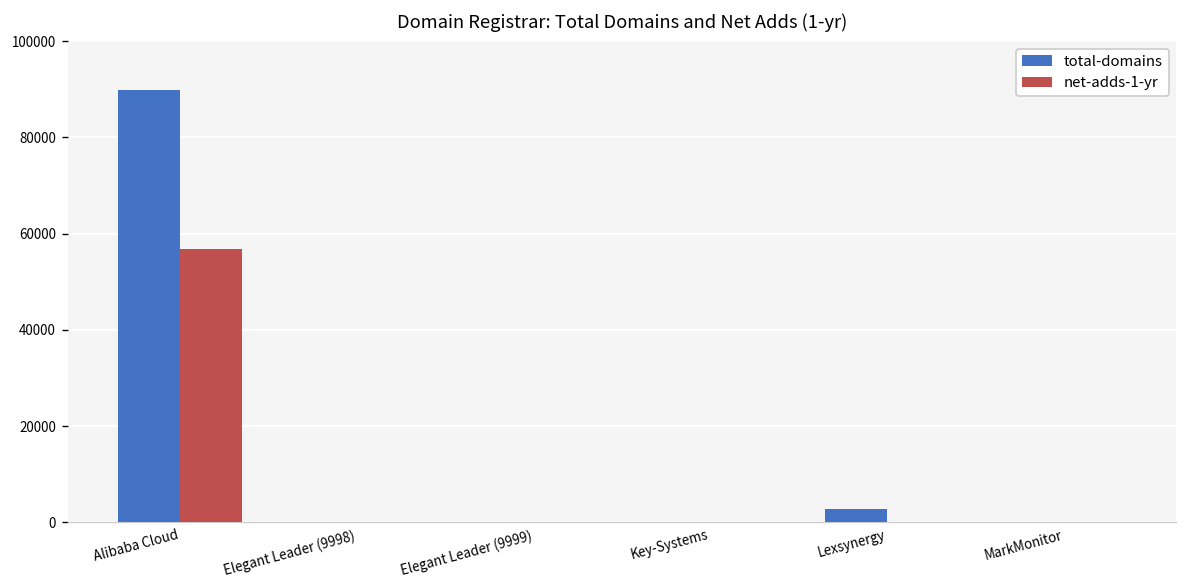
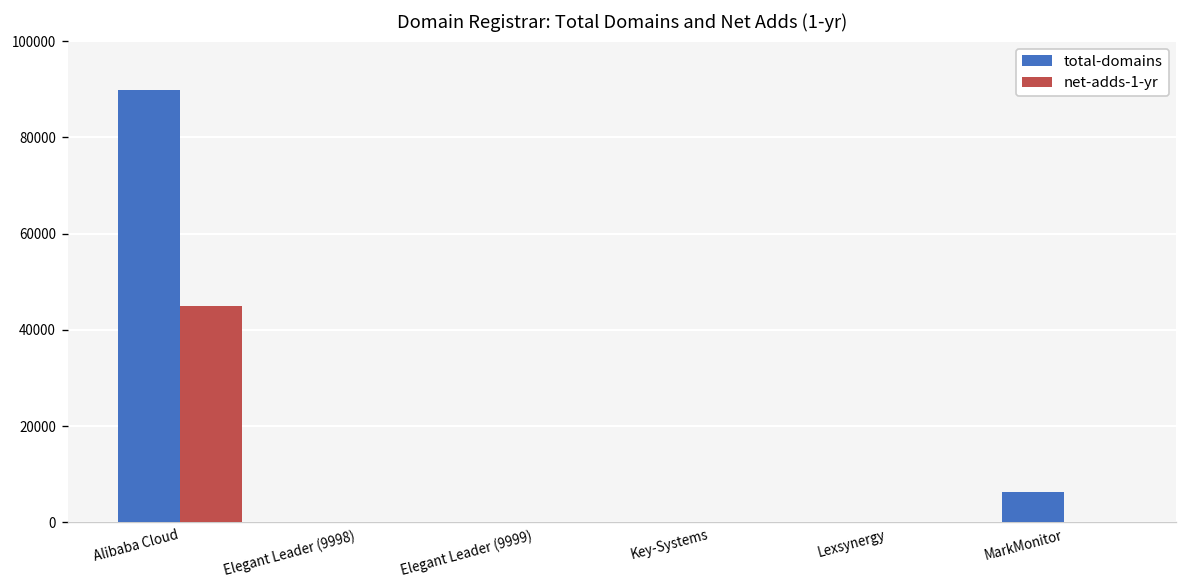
  {
    "total-domains": {
      "Alibaba Cloud": 90000,
-     "Lexsynergy": 3000,
-     "MarkMonitor": 0
+     "Lexsynergy": 0,
+     "MarkMonitor": 6000
    },
    "net-adds-1-yr": {
-     "Alibaba Cloud": 57000,
+     "Alibaba Cloud": 45000,
      "Elegant Leader (9998)": 0,
      "Elegant Leader (9999)": 0,
      "Key-Systems": 0
    }
  }
